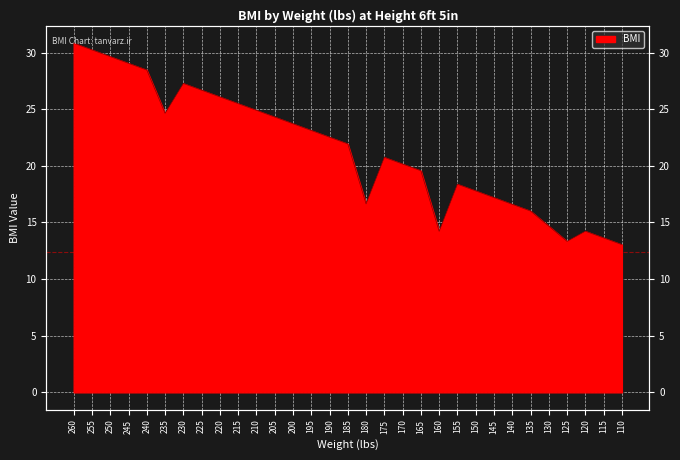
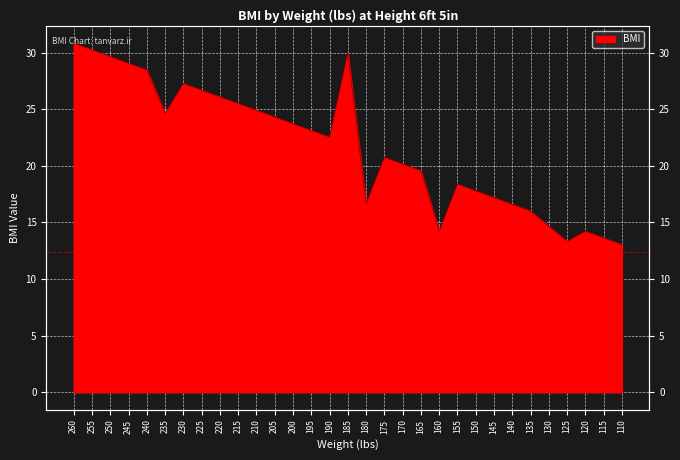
  {
    "260": 30.8,
    "255": 30.2,
    "250": 29.6,
    "245": 29.0,
    "240": 28.5,
    "235": 24.6,
    "230": 27.3,
    "225": 26.7,
    "220": 26.1,
    "215": 25.5,
    "210": 24.9,
    "205": 24.3,
    "200": 23.7,
    "195": 23.1,
    "190": 22.5,
-   "185": 21.9,
+   "185": 30.0,
    "180": 16.6,
    "175": 20.7,
    "170": 20.2,
    "165": 19.6,
    "160": 14.2,
    "155": 18.4,
    "150": 17.8,
    "145": 17.2,
    "140": 16.6,
    "135": 16.0,
    "130": 14.7,
    "125": 13.3,
    "120": 14.2,
    "115": 13.6,
    "110": 13.0
  }
